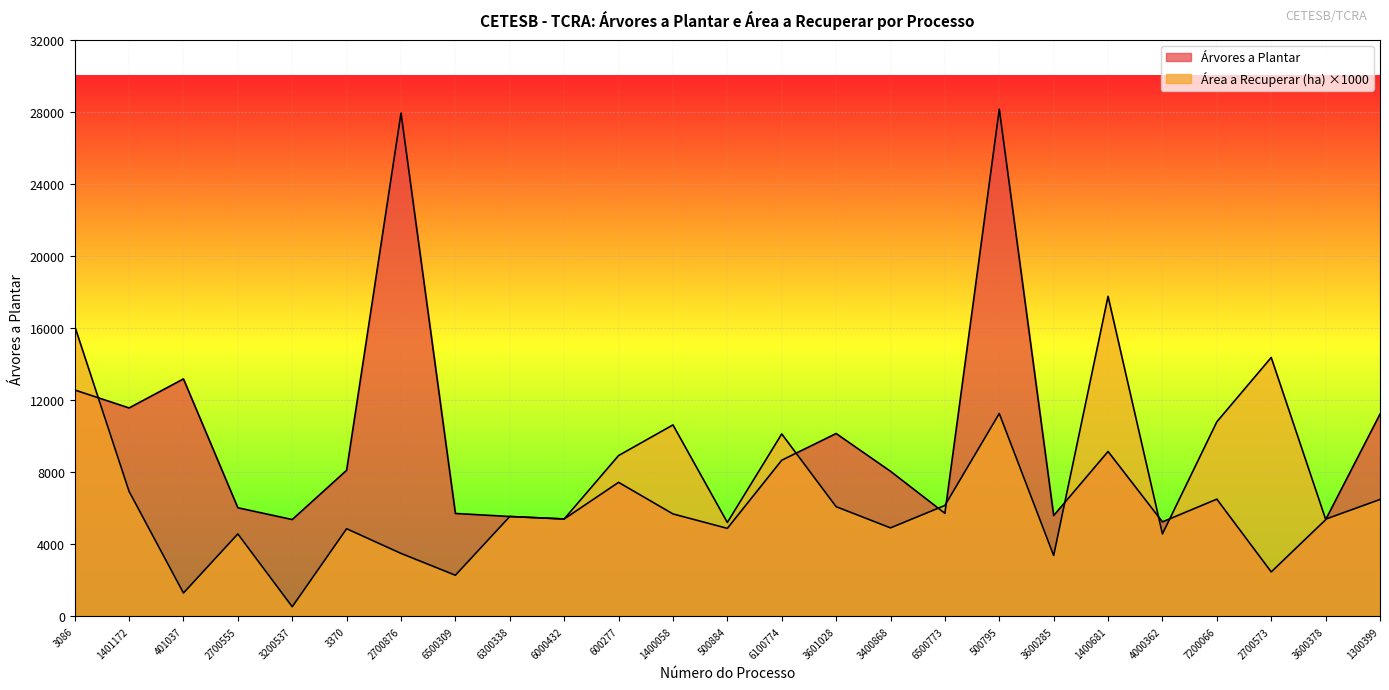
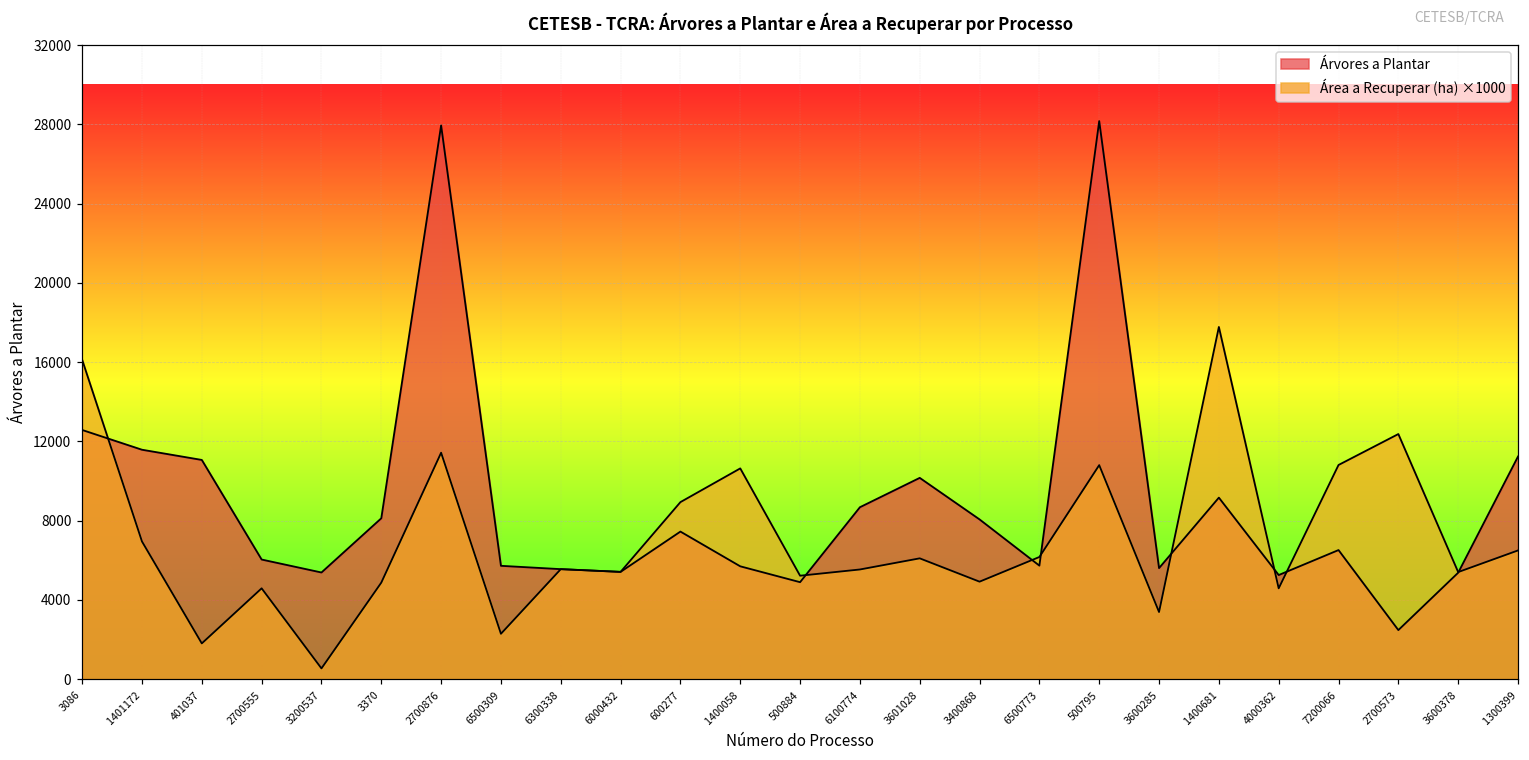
  {
    "Árvores a Plantar": {
      "3086": 12600,
      "1401172": 11600,
-     "401037": 13200,
+     "401037": 11100,
      "2700555": 6000,
      "3200537": 5400,
      "3370": 8100,
      "2700876": 27900,
      "6500309": 5700,
      "600277": 7400,
      "1400058": 5700,
      "500884": 4900,
      "6100774": 8700,
      "3601028": 10200,
      "3400868": 8100,
      "6500773": 5700,
      "500795": 28200,
      "3600285": 5600,
      "1400681": 9200,
      "4000362": 5300,
      "7200066": 6500,
      "2700573": 2500,
      "1300399": 11200
    },
    "Área a Recuperar (ha) ×1000": {
      "3086": 16100,
      "1401172": 6900,
-     "401037": 1300,
+     "401037": 1800,
      "2700555": 4600,
      "3200537": 500,
      "3370": 4900,
-     "2700876": 3500,
+     "2700876": 11400,
      "6500309": 2300,
      "600277": 8900,
      "1400058": 10600,
      "500884": 5200,
-     "6100774": 10100,
+     "6100774": 5500,
      "3601028": 6100,
      "3400868": 4900,
      "6500773": 6200,
-     "500795": 11300,
+     "500795": 10800,
      "3600285": 3400,
      "1400681": 17800,
      "4000362": 4600,
      "7200066": 10800,
-     "2700573": 14400,
+     "2700573": 12400,
      "1300399": 6500
    }
  }
